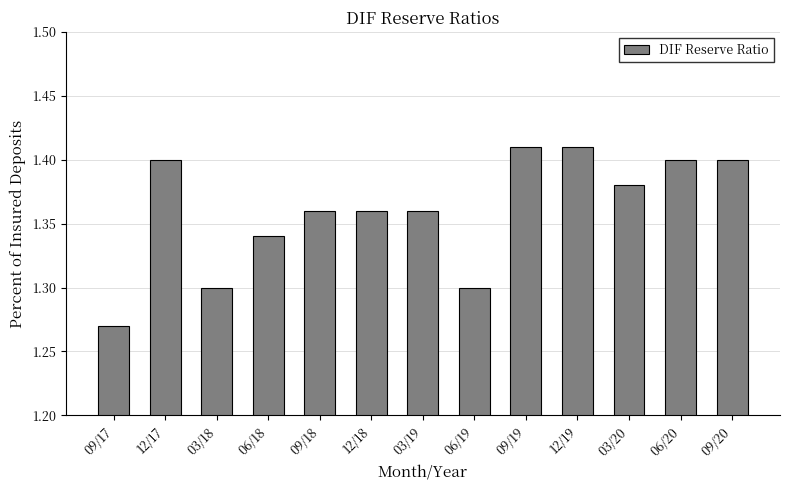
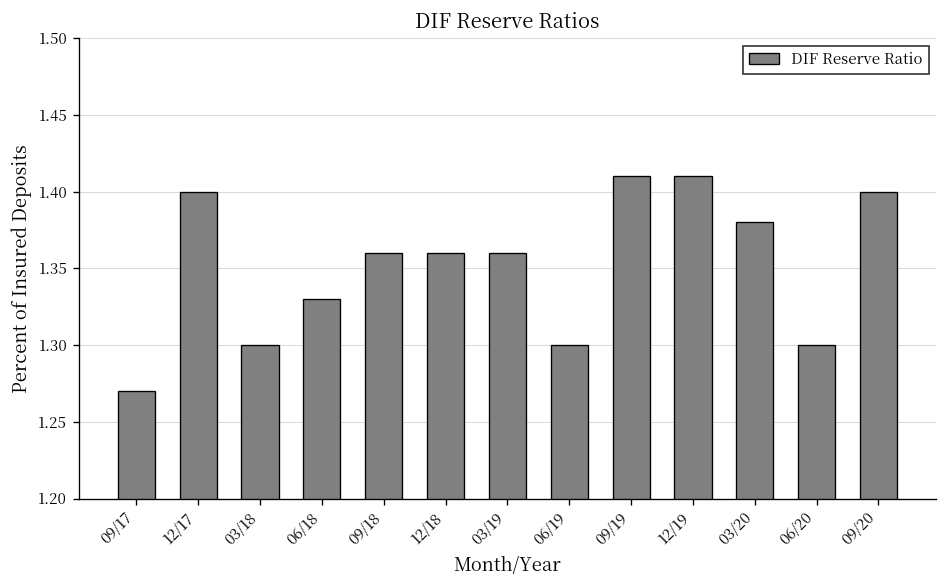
  {
    "09/17": 1.27,
    "12/17": 1.40,
    "03/18": 1.30,
-   "06/18": 1.34,
+   "06/18": 1.33,
    "09/18": 1.36,
    "12/18": 1.36,
    "03/19": 1.36,
    "06/19": 1.30,
    "09/19": 1.41,
    "12/19": 1.41,
    "03/20": 1.38,
-   "06/20": 1.4,
+   "06/20": 1.3,
    "09/20": 1.40
  }
